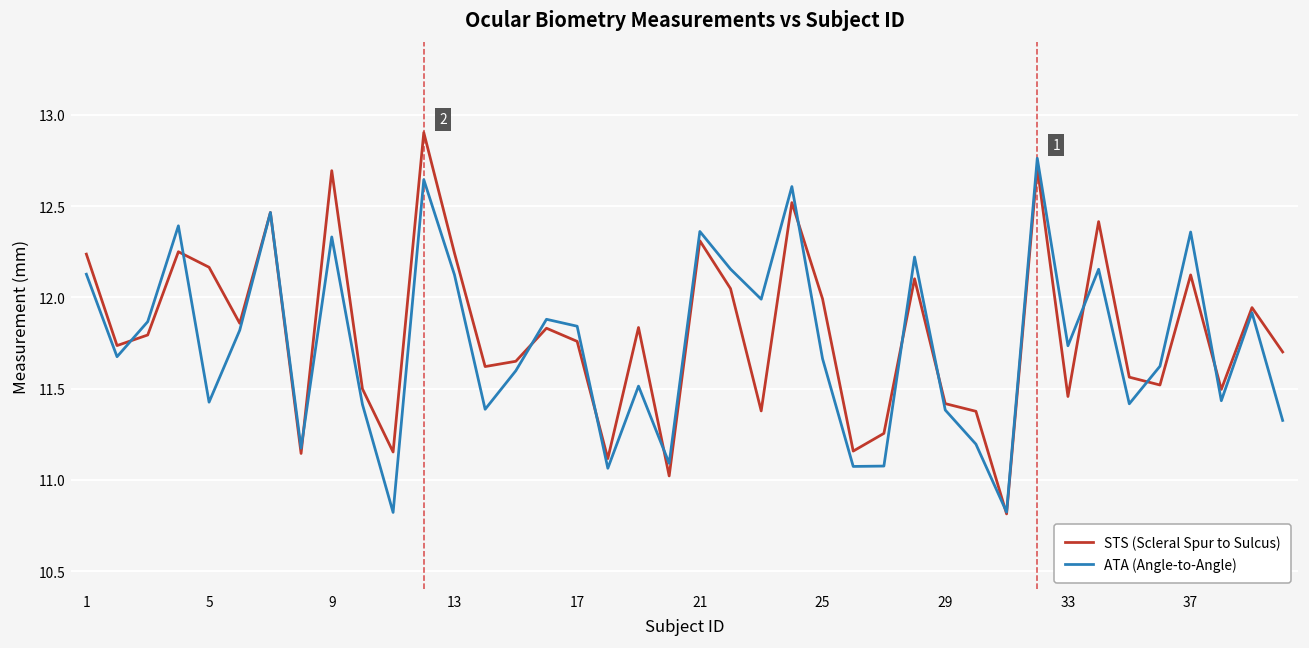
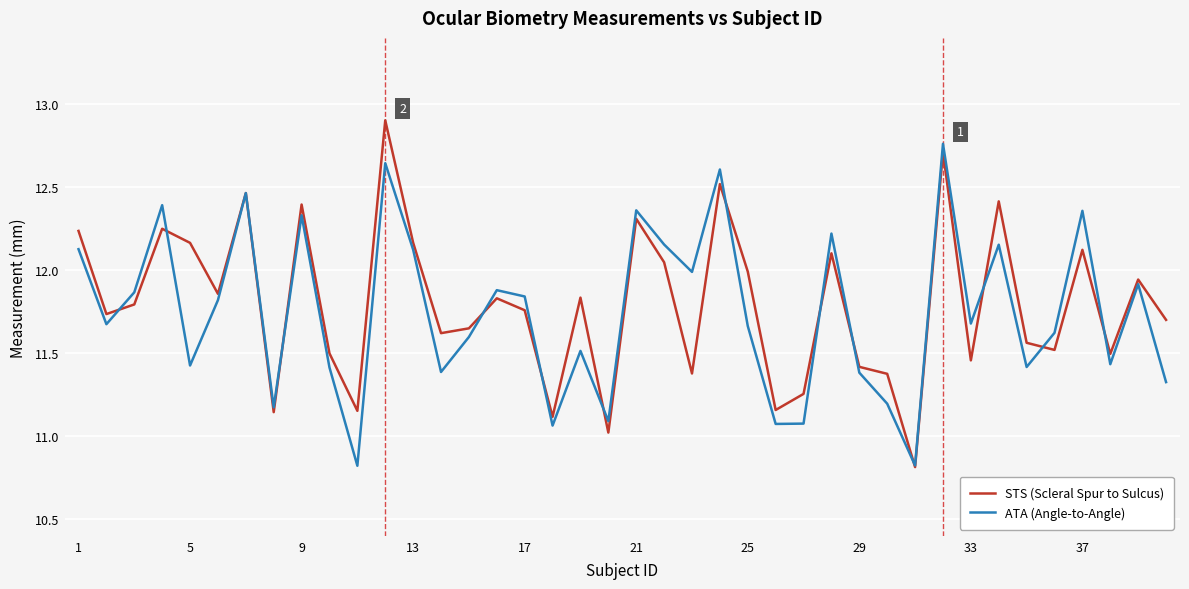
  {
    "STS (Scleral Spur to Sulcus)": {
      "1": 12.24,
      "5": 12.17,
-     "9": 12.69,
-     "13": 12.24,
+     "9": 12.40,
+     "13": 12.17,
      "17": 11.76,
      "21": 12.31,
      "25": 11.99,
      "29": 11.42,
      "33": 11.46,
      "37": 12.12
    },
    "ATA (Angle-to-Angle)": {
      "1": 12.13,
      "5": 11.43,
      "9": 12.33,
      "13": 12.12,
      "17": 11.84,
      "21": 12.36,
      "25": 11.66,
      "29": 11.38,
-     "33": 11.74,
+     "33": 11.68,
      "37": 12.36
    }
  }
